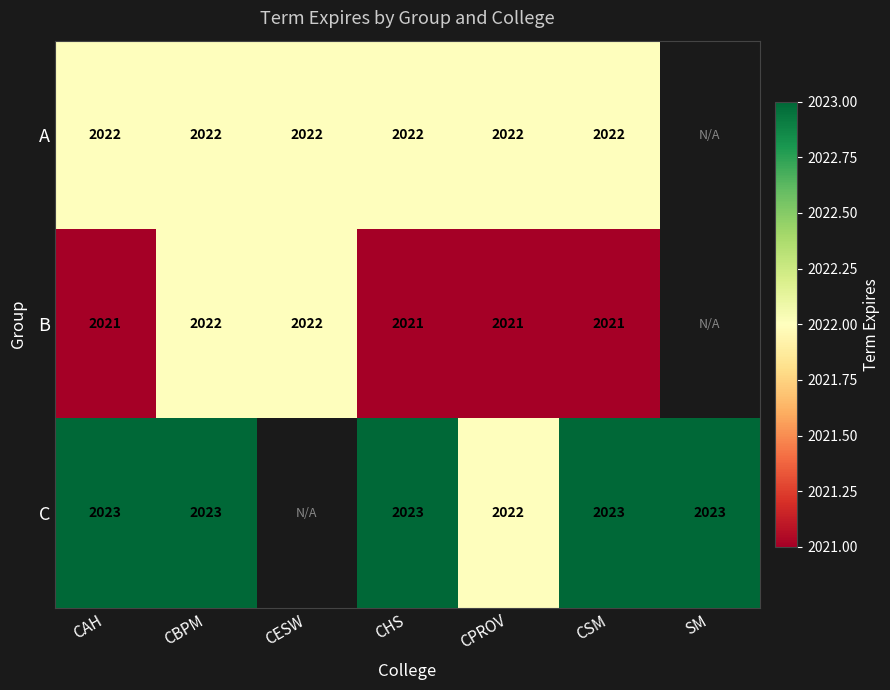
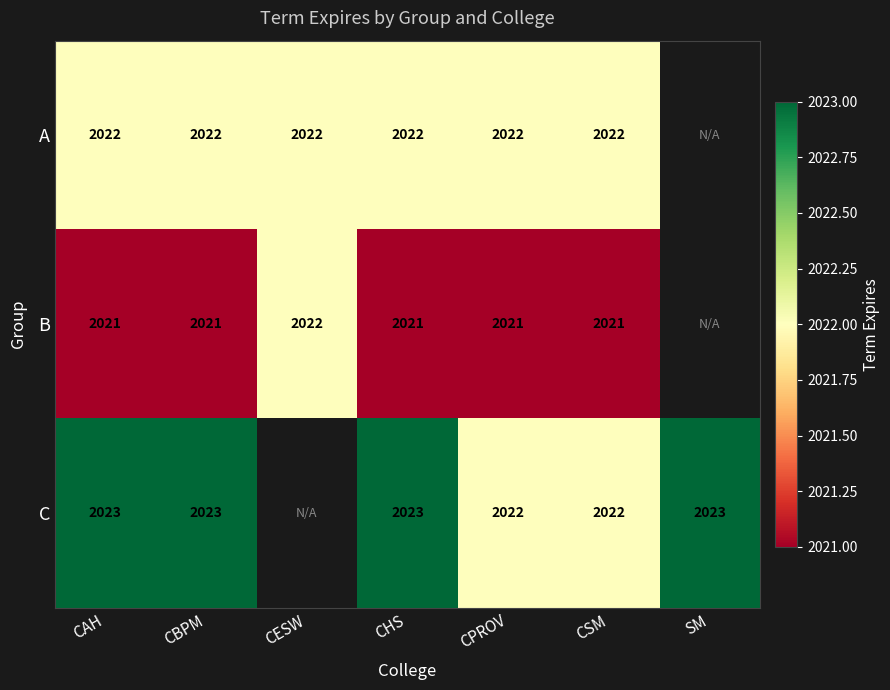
  {
    "A": {
      "CAH": 2022,
      "CBPM": 2022,
      "CESW": 2022,
      "CHS": 2022,
      "CPROV": 2022,
      "CSM": 2022
    },
    "B": {
      "CAH": 2021,
-     "CBPM": 2022,
+     "CBPM": 2021,
      "CESW": 2022,
      "CHS": 2021,
      "CPROV": 2021,
      "CSM": 2021
    },
    "C": {
      "CAH": 2023,
      "CBPM": 2023,
      "CHS": 2023,
      "CPROV": 2022,
-     "CSM": 2023,
+     "CSM": 2022,
      "SM": 2023
    }
  }
